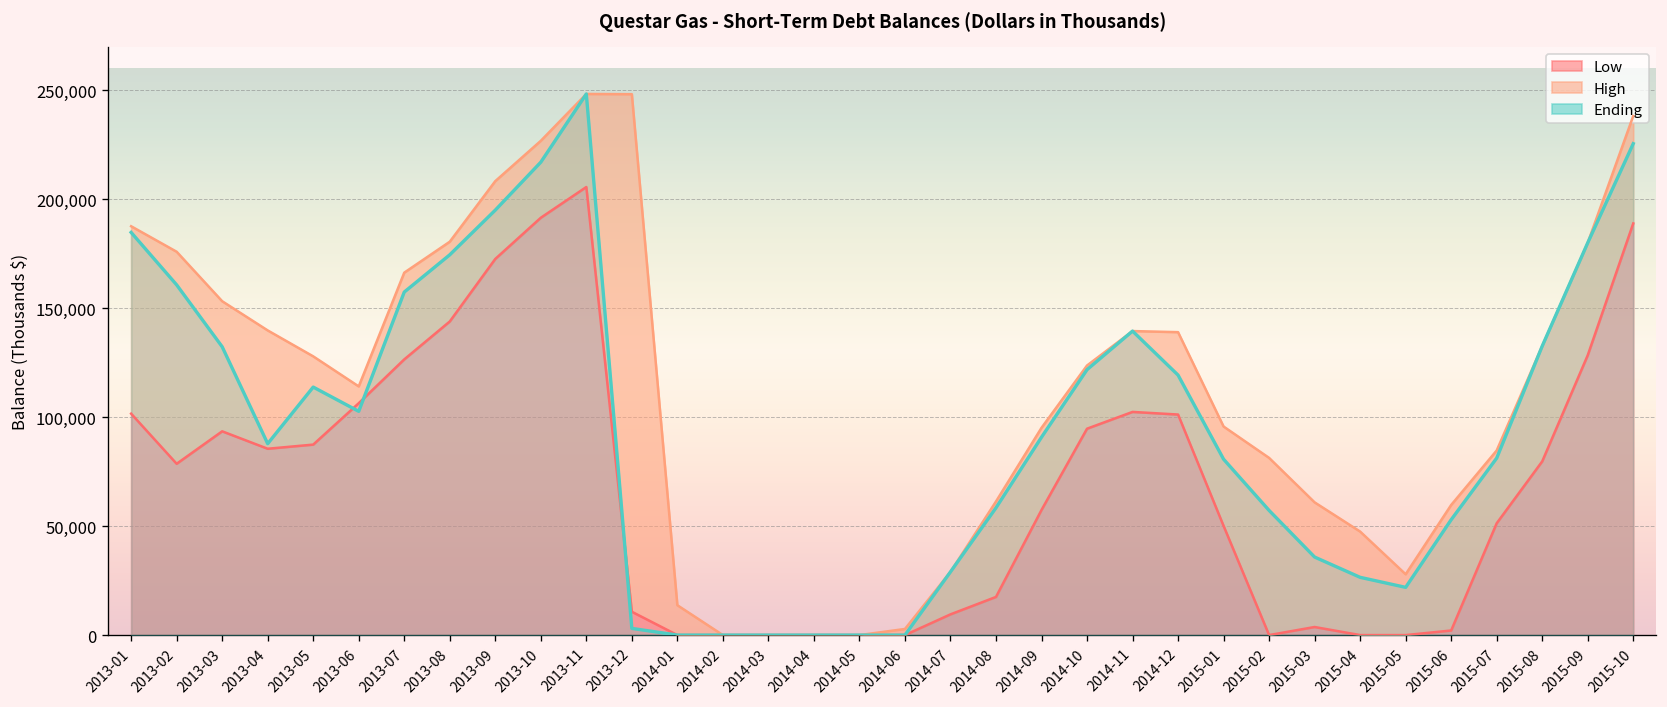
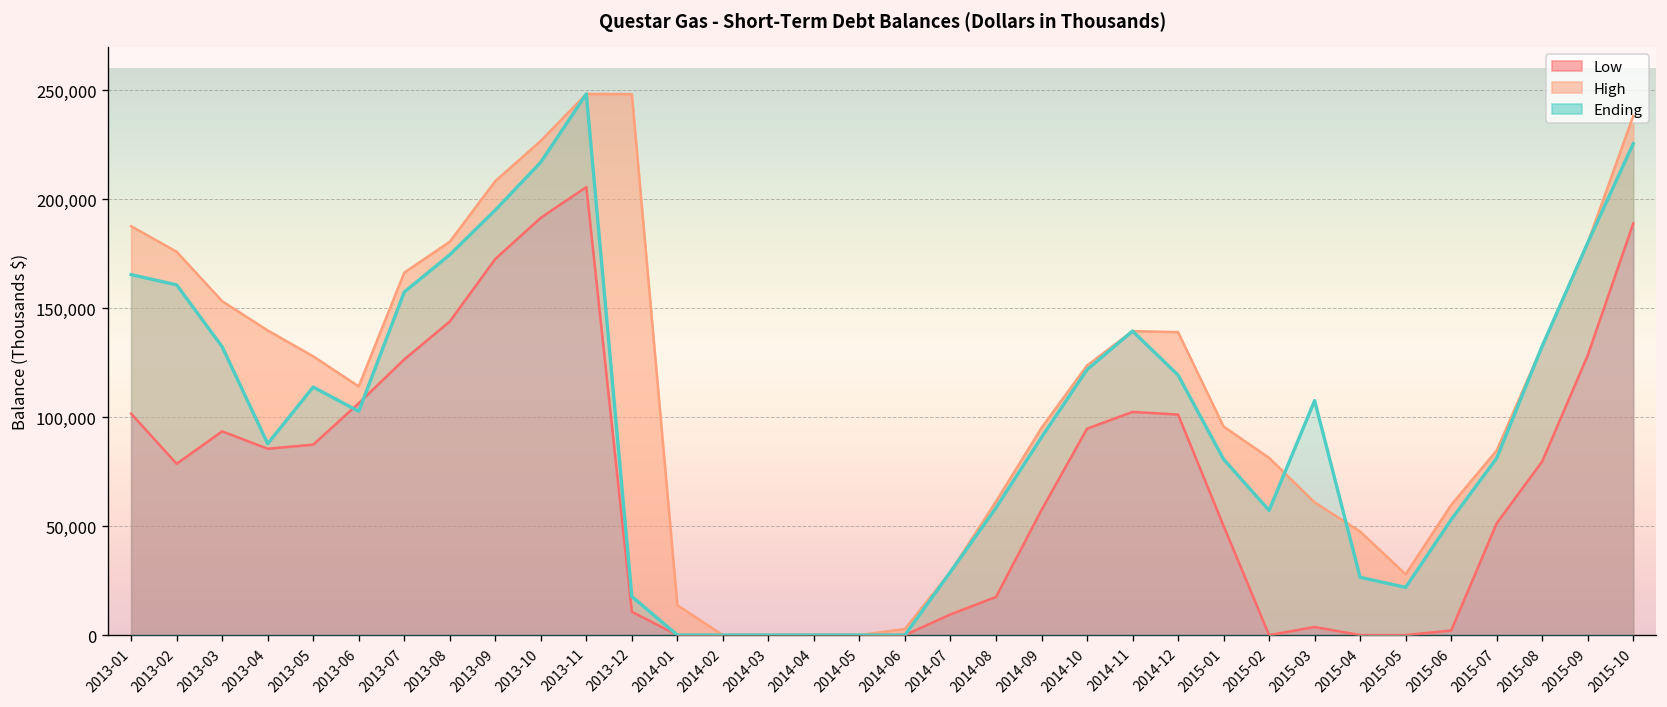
  {
    "Ending": {
-     "2013-01": "185,000",
+     "2013-01": "165,000",
      "2013-02": "161,000",
      "2013-03": "132,000",
      "2013-04": "88,000",
      "2013-05": "114,000",
      "2013-06": "103,000",
      "2013-07": "157,000",
      "2013-08": "175,000",
      "2013-09": "195,000",
      "2013-10": "217,000",
-     "2013-12": "3,000",
+     "2013-12": "18,000",
      "2014-08": "58,000",
      "2014-09": "91,000",
      "2014-10": "122,000",
      "2014-12": "119,000",
      "2015-01": "81,000",
      "2015-02": "57,000",
-     "2015-03": "36,000",
+     "2015-03": "108,000",
      "2015-04": "27,000",
      "2015-05": "22,000",
      "2015-06": "53,000",
      "2015-07": "81,000",
      "2015-10": "226,000"
    }
  }
